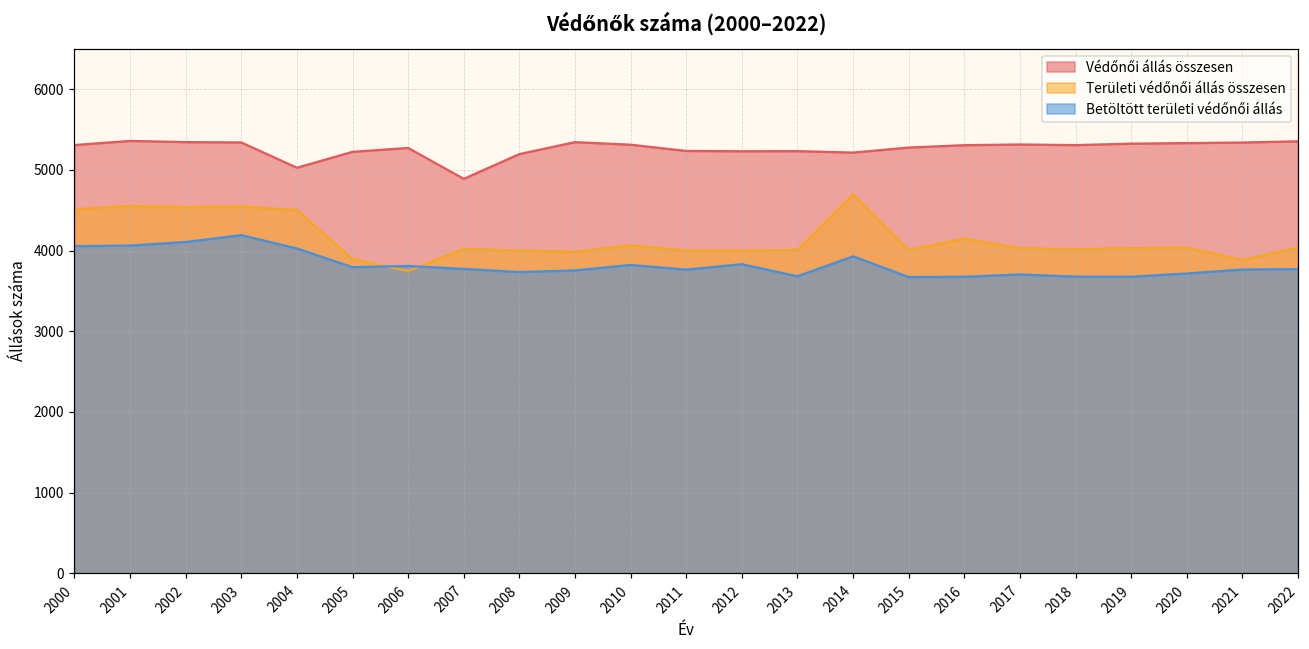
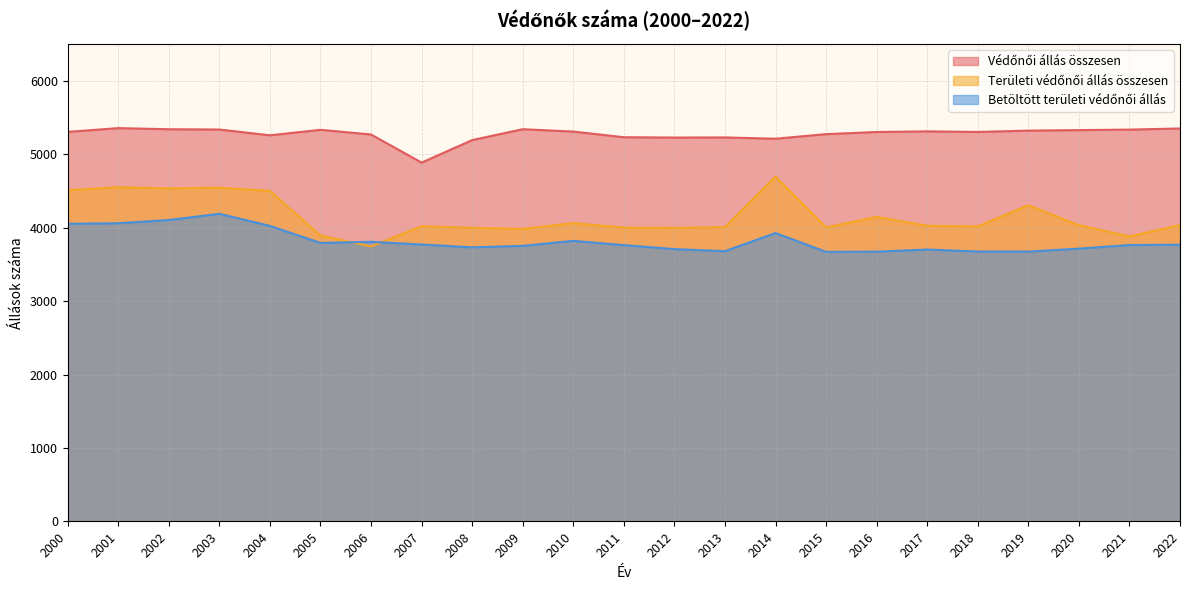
  {
    "Védőnői állás összesen": {
      "2000": 5300,
      "2001": 5400,
      "2002": 5300,
      "2003": 5300,
-     "2004": 5000,
-     "2005": 5200,
+     "2004": 5300,
+     "2005": 5300,
      "2006": 5300,
      "2007": 4900,
      "2008": 5200,
      "2009": 5300,
      "2010": 5300,
      "2011": 5200,
      "2012": 5200,
      "2013": 5200,
      "2014": 5200,
      "2015": 5300,
      "2016": 5300,
      "2017": 5300,
      "2018": 5300,
      "2019": 5300,
      "2020": 5300,
      "2021": 5300,
      "2022": 5400
    },
    "Területi védőnői állás összesen": {
      "2000": 4500,
      "2001": 4600,
      "2002": 4500,
      "2003": 4500,
      "2004": 4500,
      "2005": 3900,
      "2006": 3700,
      "2007": 4000,
      "2008": 4000,
      "2009": 4000,
      "2010": 4100,
      "2011": 4000,
      "2012": 4000,
      "2013": 4000,
      "2014": 4700,
      "2015": 4000,
      "2016": 4100,
      "2017": 4000,
      "2018": 4000,
-     "2019": 4000,
+     "2019": 4300,
      "2020": 4000,
      "2021": 3900,
      "2022": 4000
    },
    "Betöltött területi védőnői állás": {
      "2000": 4100,
      "2001": 4100,
      "2002": 4100,
      "2003": 4200,
      "2004": 4000,
      "2005": 3800,
      "2006": 3800,
      "2007": 3800,
      "2008": 3700,
      "2009": 3800,
      "2010": 3800,
      "2011": 3800,
-     "2012": 3800,
+     "2012": 3700,
      "2013": 3700,
      "2014": 3900,
      "2015": 3700,
      "2016": 3700,
      "2017": 3700,
      "2018": 3700,
      "2019": 3700,
      "2020": 3700,
      "2021": 3800,
      "2022": 3800
    }
  }
